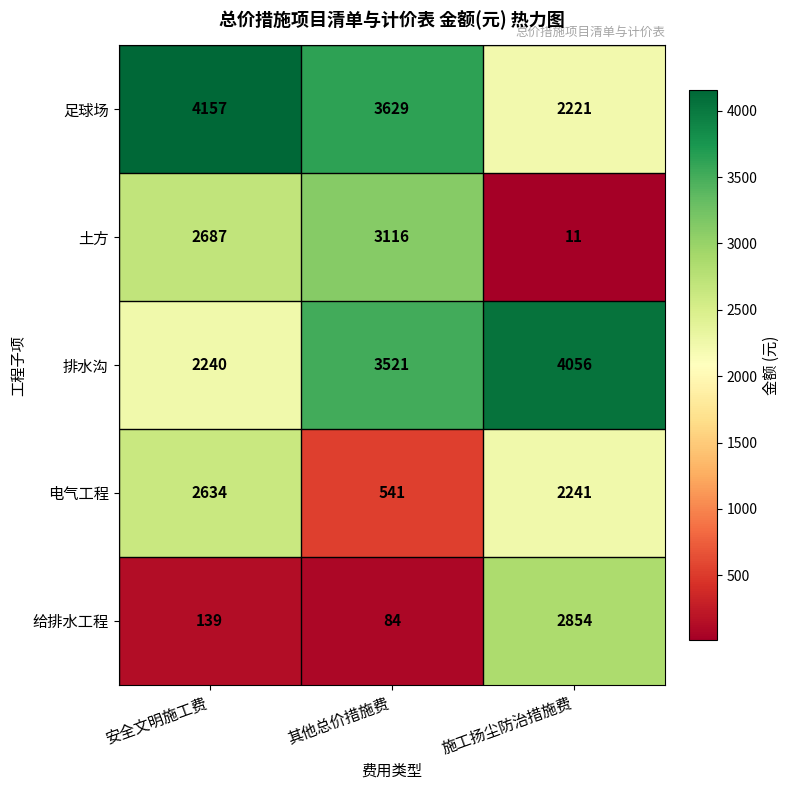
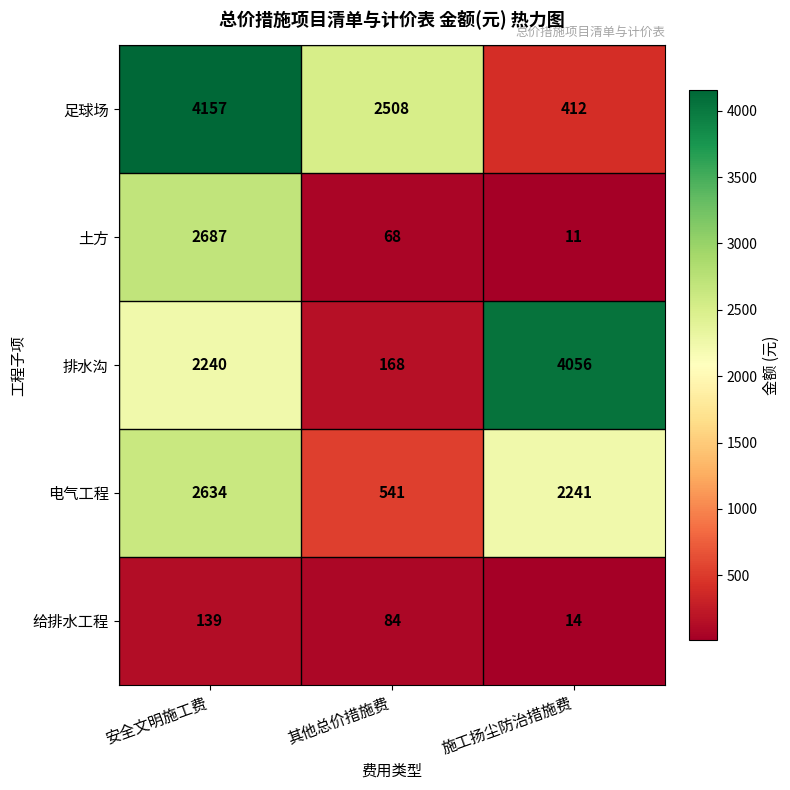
  {
    "足球场": {
      "安全文明施工费": 4157,
-     "其他总价措施费": 3629,
-     "施工扬尘防治措施费": 2221
+     "其他总价措施费": 2508,
+     "施工扬尘防治措施费": 412
    },
    "土方": {
      "安全文明施工费": 2687,
-     "其他总价措施费": 3116,
+     "其他总价措施费": 68,
      "施工扬尘防治措施费": 11
    },
    "排水沟": {
      "安全文明施工费": 2240,
-     "其他总价措施费": 3521,
+     "其他总价措施费": 168,
      "施工扬尘防治措施费": 4056
    },
    "电气工程": {
      "安全文明施工费": 2634,
      "其他总价措施费": 541,
      "施工扬尘防治措施费": 2241
    },
    "给排水工程": {
      "安全文明施工费": 139,
      "其他总价措施费": 84,
-     "施工扬尘防治措施费": 2854
+     "施工扬尘防治措施费": 14
    }
  }
